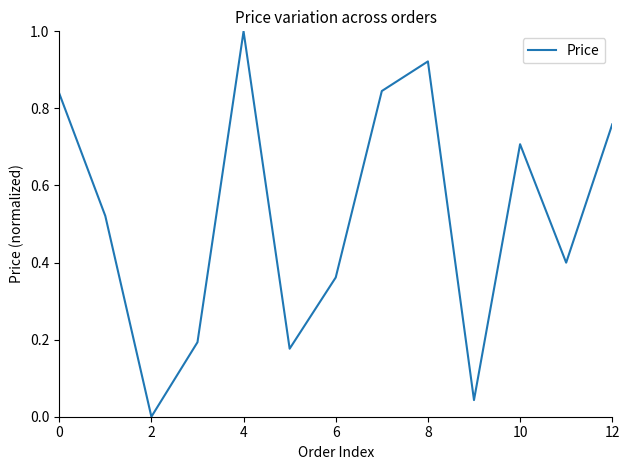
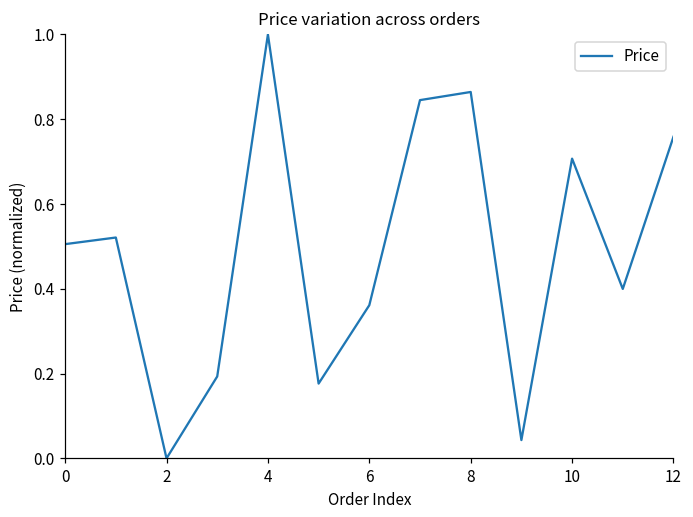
  {
-   "0": 0.84,
+   "0": 0.51,
    "2": 0.00,
    "4": 1.00,
    "6": 0.36,
-   "8": 0.92,
+   "8": 0.86,
    "10": 0.71,
    "12": 0.76
  }
